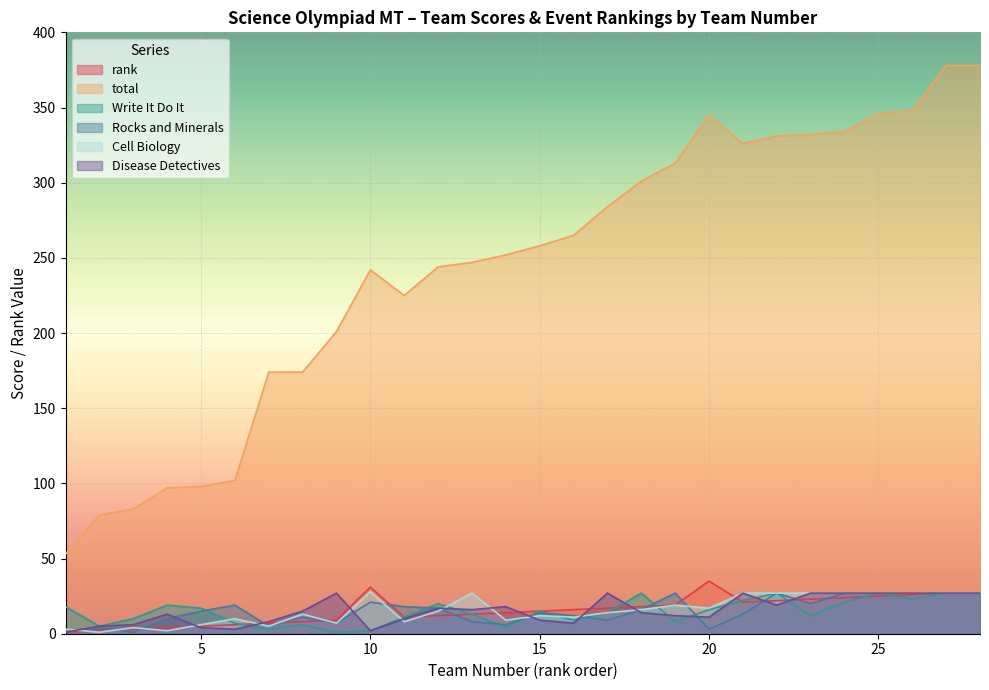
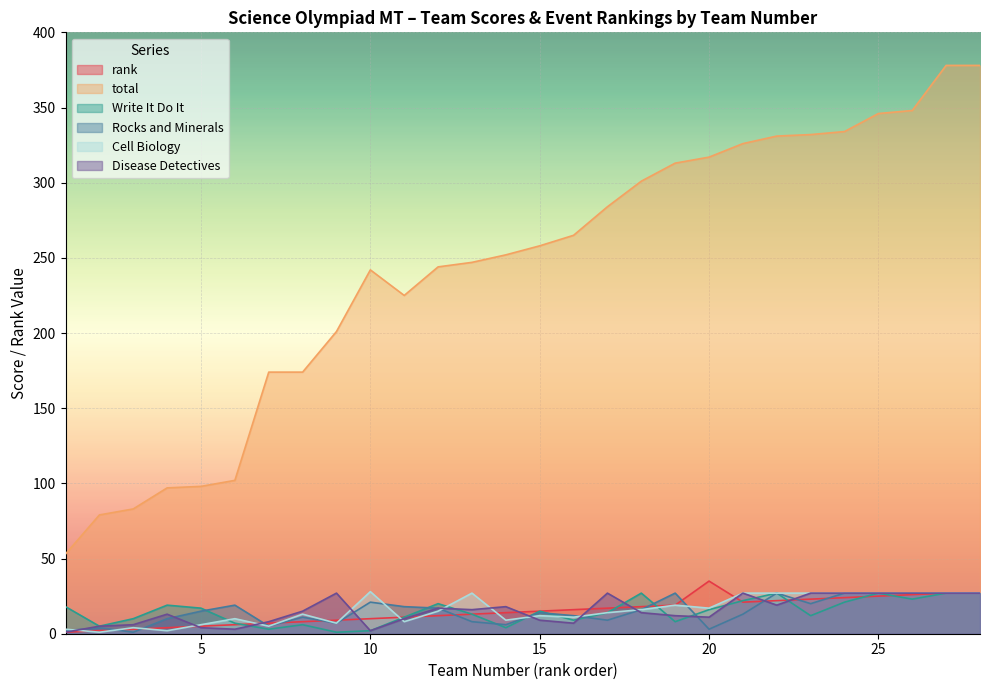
  {
    "rank": {
-     "10": 31,
+     "10": 10,
      "20": 35,
      "25": 25
    },
    "total": {
      "5": 98,
      "10": 242,
      "15": 258,
-     "20": 345,
+     "20": 317,
      "25": 346
    },
    "Cell Biology": {
      "10": 28,
      "15": 12
    }
  }
